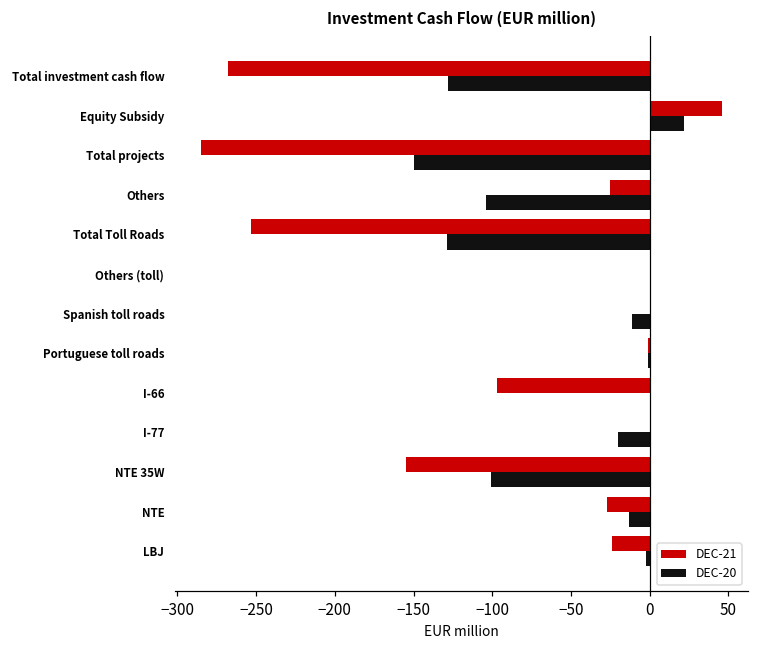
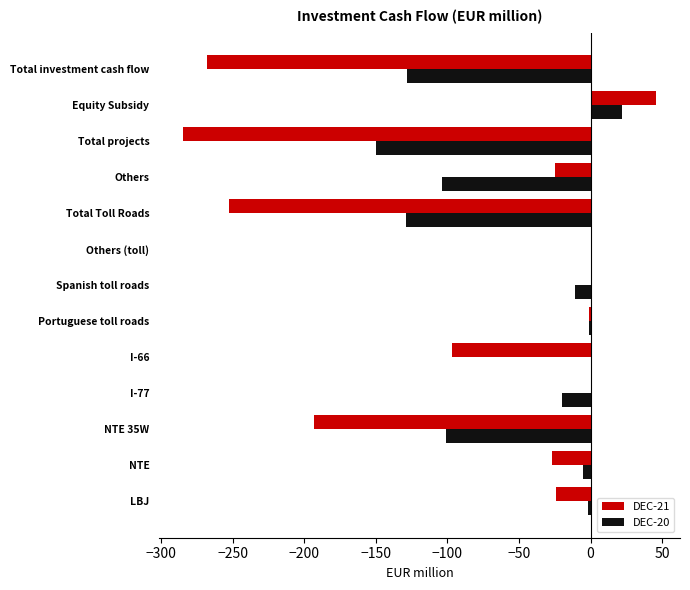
  {
    "DEC-21": {
      "Total investment cash flow": -268,
      "Equity Subsidy": 46,
      "Total projects": -285,
      "Others": -25,
      "Total Toll Roads": -253,
      "Others (toll)": 0,
      "Spanish toll roads": 0,
      "I-66": -97,
      "I-77": 0,
-     "NTE 35W": -155,
+     "NTE 35W": -193,
      "NTE": -27,
      "LBJ": -24
    },
    "DEC-20": {
      "Total investment cash flow": -128,
      "Equity Subsidy": 22,
      "Total projects": -150,
      "Others": -104,
      "Total Toll Roads": -129,
      "Others (toll)": 0,
      "Spanish toll roads": -11,
      "I-66": 0,
      "I-77": -20,
      "NTE 35W": -101,
-     "NTE": -13,
+     "NTE": -5,
      "LBJ": -2
    }
  }
